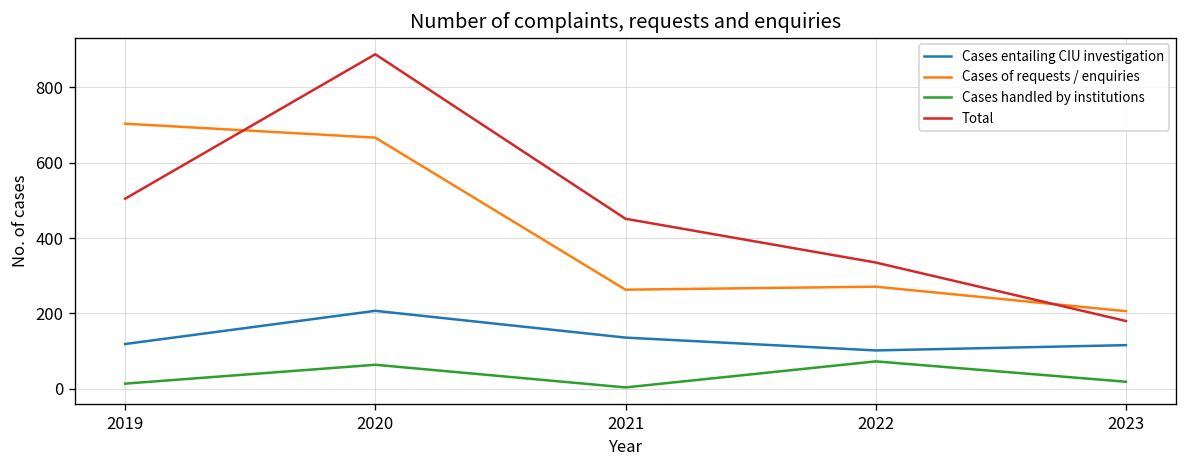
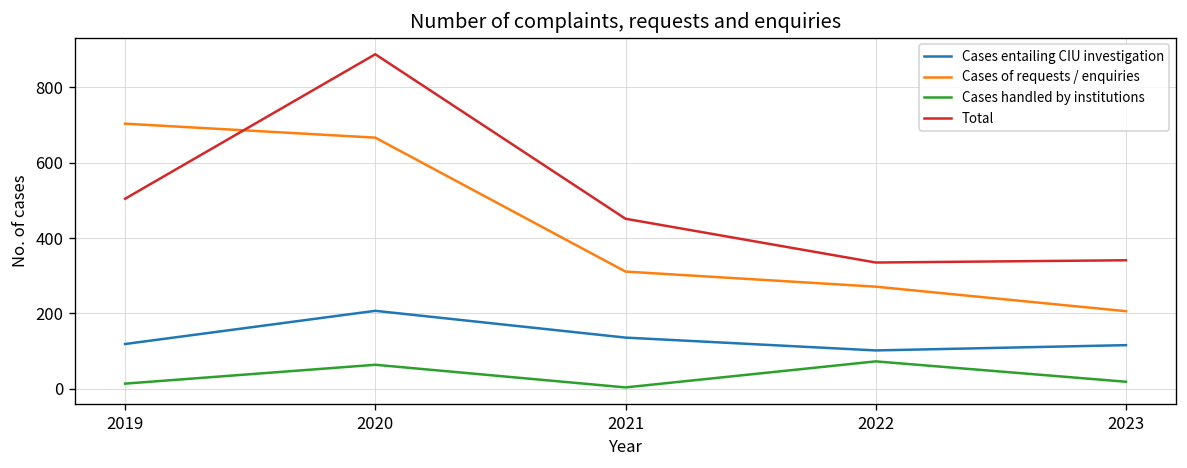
  {
    "Cases entailing CIU investigation": {
      "2019": 120,
      "2020": 210,
      "2021": 140,
      "2022": 100,
      "2023": 120
    },
    "Cases of requests / enquiries": {
      "2019": 700,
      "2020": 670,
-     "2021": 260,
+     "2021": 310,
      "2022": 270,
      "2023": 210
    },
    "Cases handled by institutions": {
      "2019": 10,
      "2020": 60,
      "2021": 0,
      "2022": 70,
      "2023": 20
    },
    "Total": {
      "2019": 500,
      "2020": 890,
      "2021": 450,
      "2022": 340,
-     "2023": 180
+     "2023": 340
    }
  }
